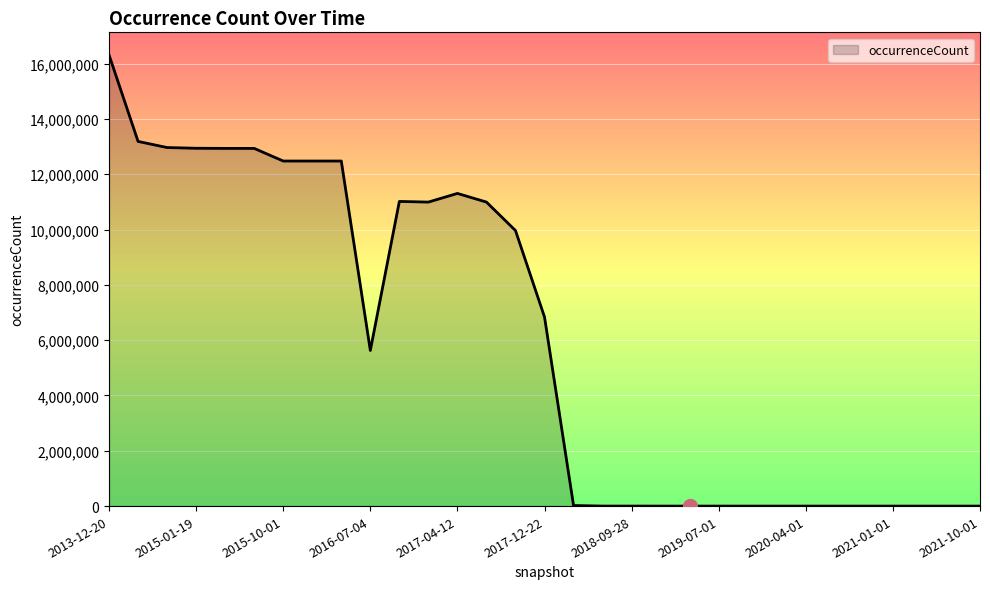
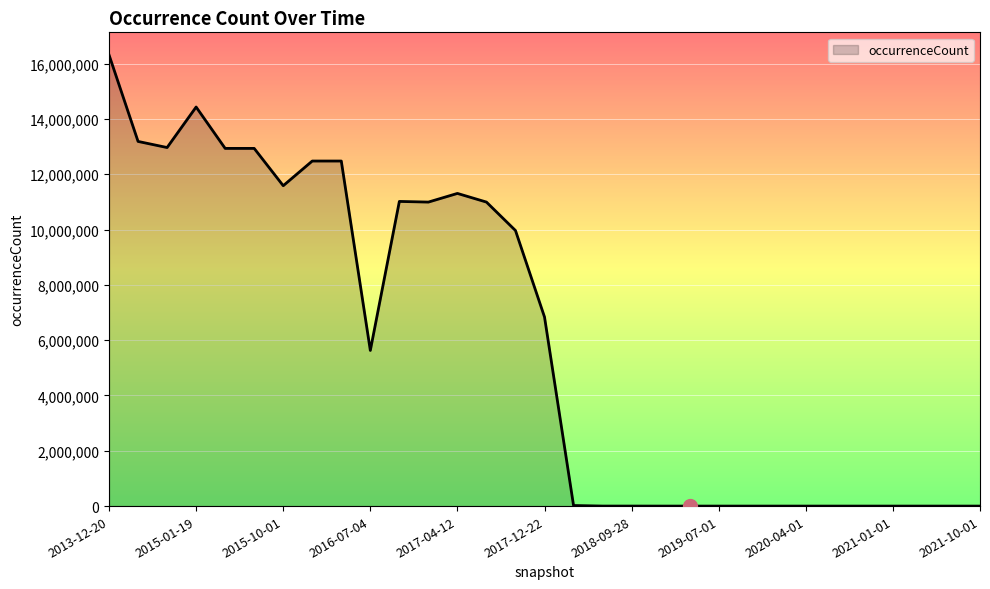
  {
    "occurrenceCount": {
      "2013-12-20": "16,300,000",
-     "2015-01-19": "12,900,000",
-     "2015-10-01": "12,500,000",
+     "2015-01-19": "14,400,000",
+     "2015-10-01": "11,600,000",
      "2016-07-04": "5,600,000",
      "2017-04-12": "11,300,000",
      "2017-12-22": "6,800,000",
      "2018-09-28": "0",
      "2019-07-01": "0",
      "2020-04-01": "0",
      "2021-01-01": "0",
      "2021-10-01": "0"
    }
  }
